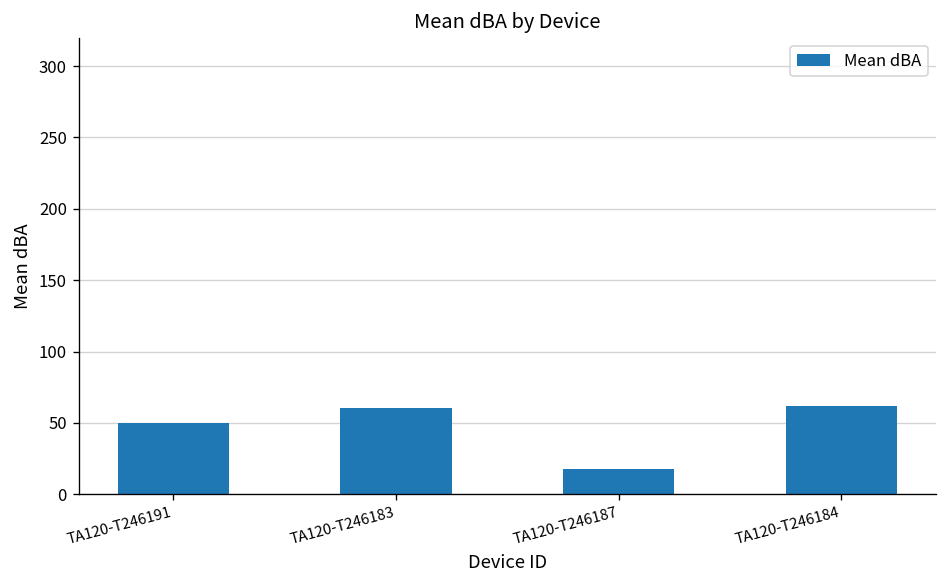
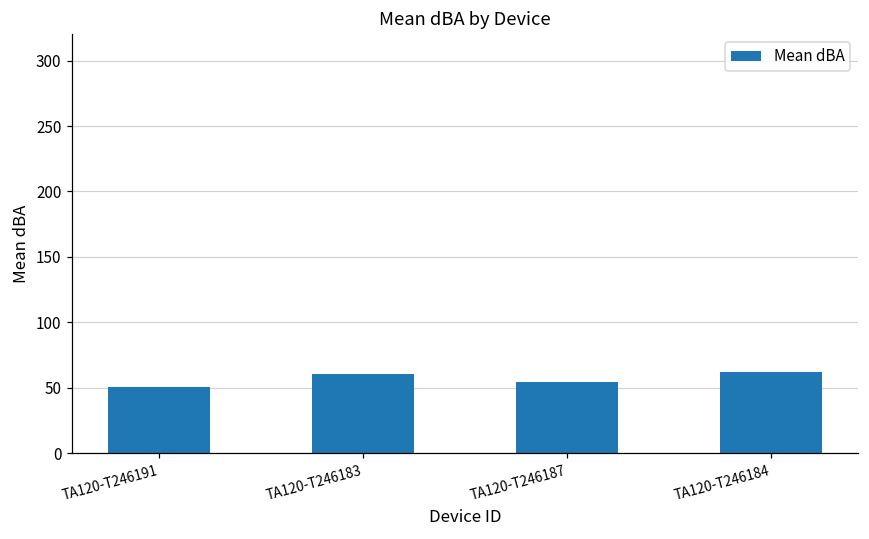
  {
    "TA120-T246191": 50,
    "TA120-T246183": 61,
-   "TA120-T246187": 18,
+   "TA120-T246187": 54,
    "TA120-T246184": 62
  }
